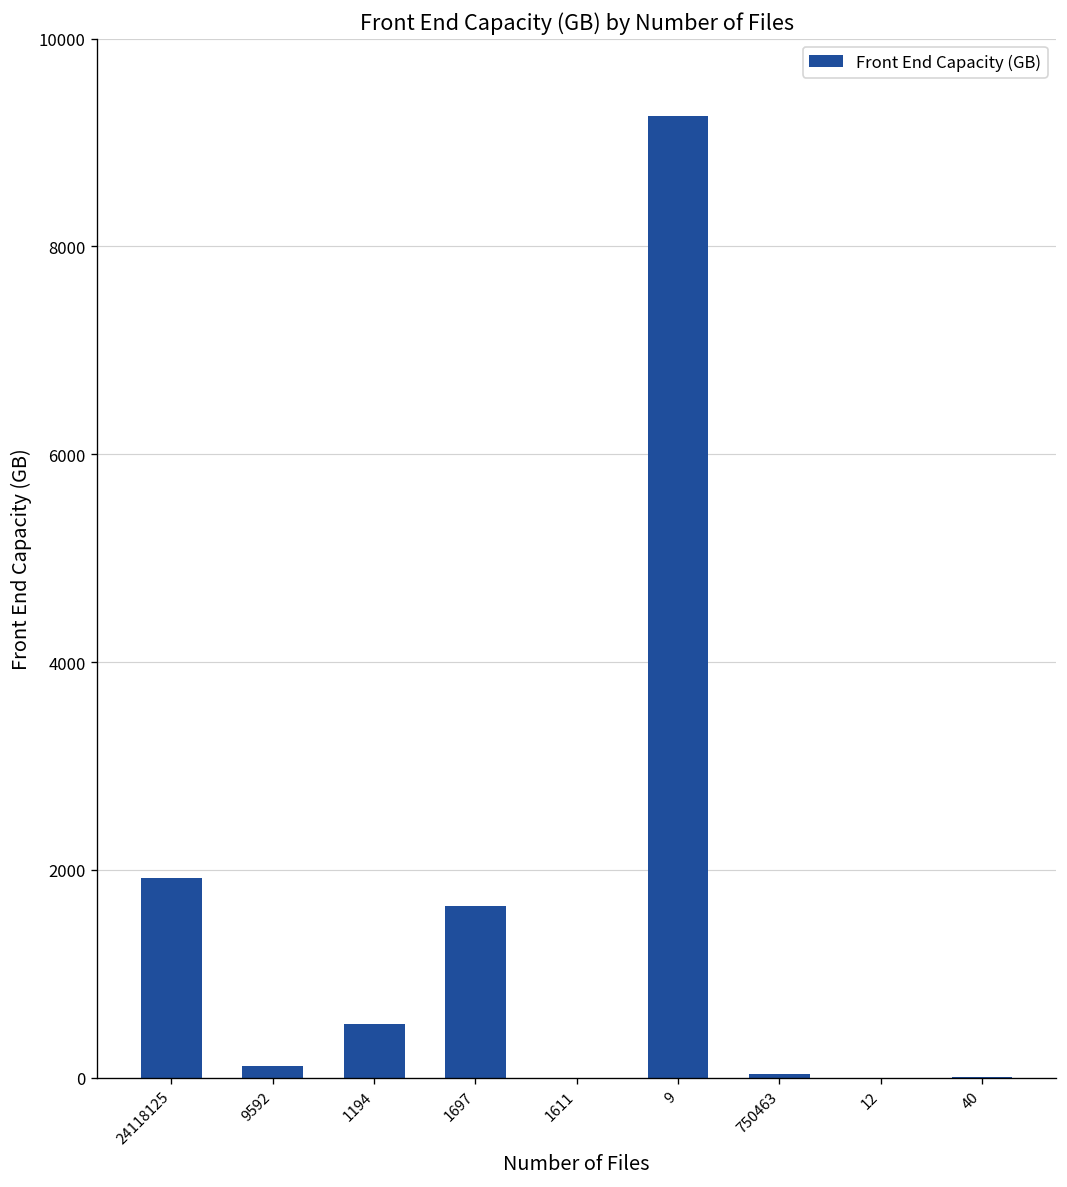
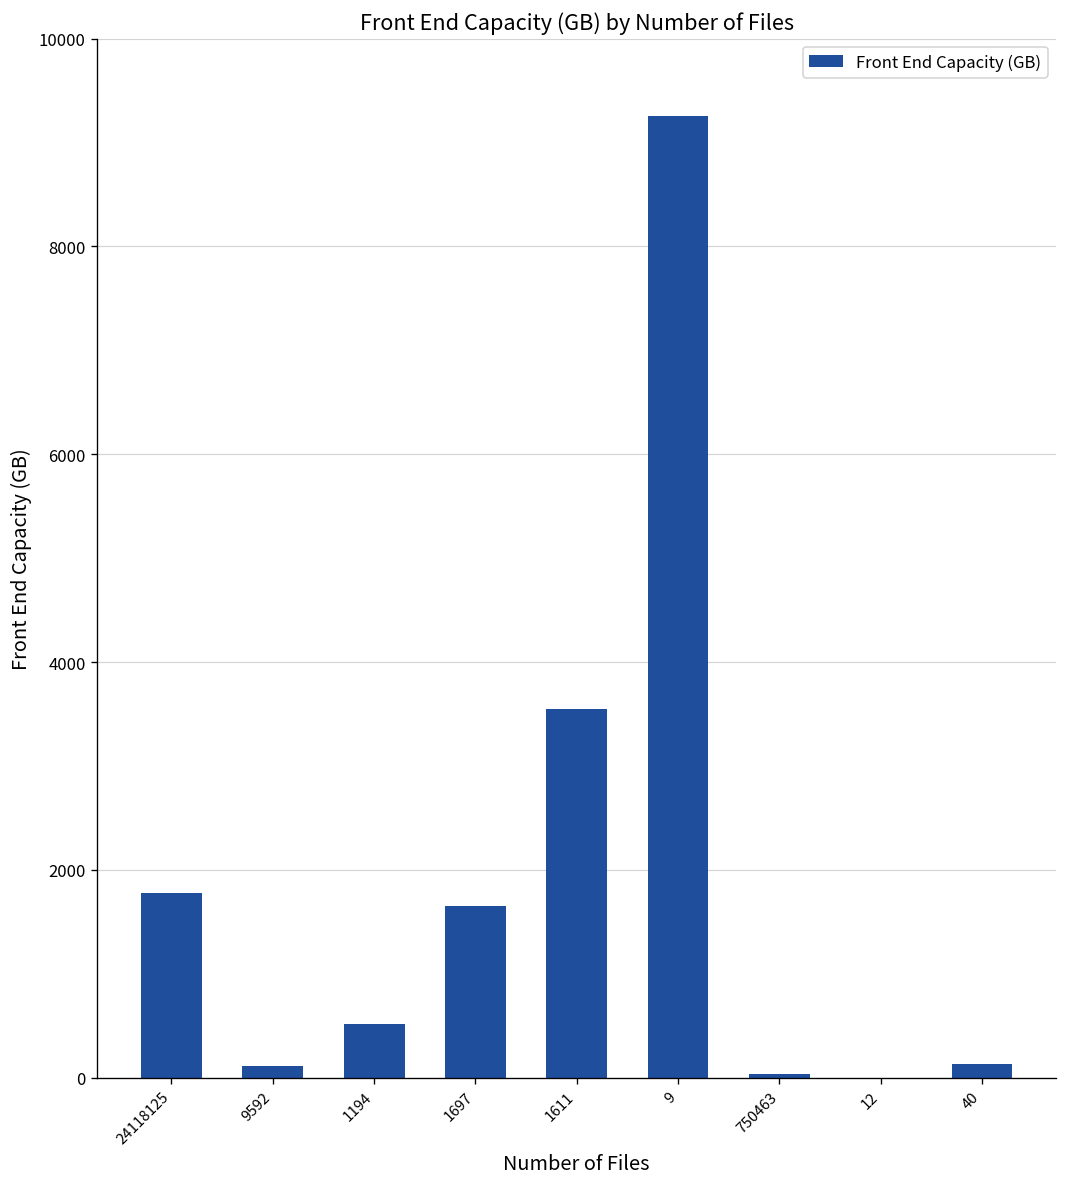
  {
-   "24118125": 1900,
+   "24118125": 1800,
    "9592": 100,
    "1194": 500,
    "1697": 1600,
-   "1611": 0,
+   "1611": 3500,
    "9": 9300,
    "750463": 0,
-   "40": 0
+   "40": 100
  }
